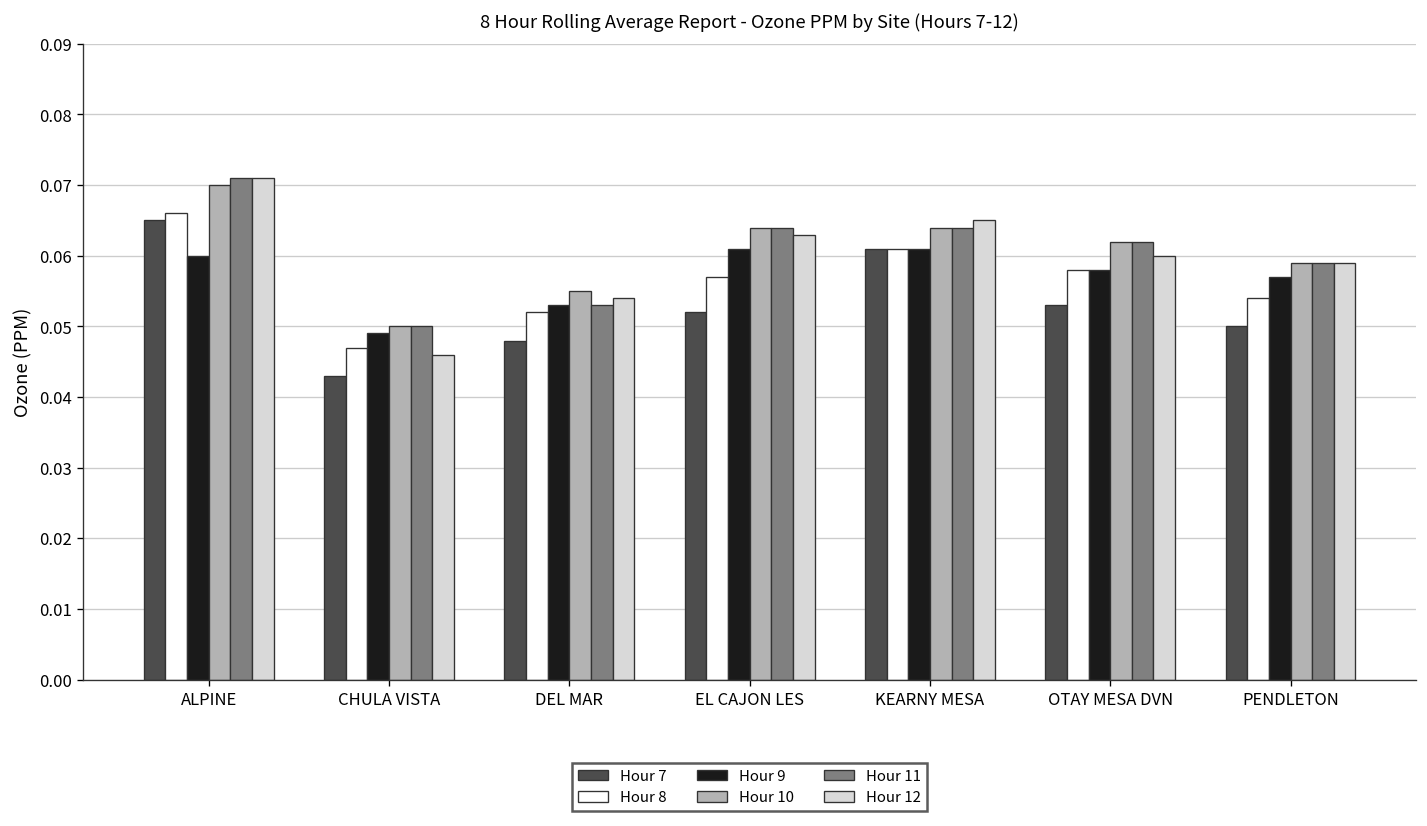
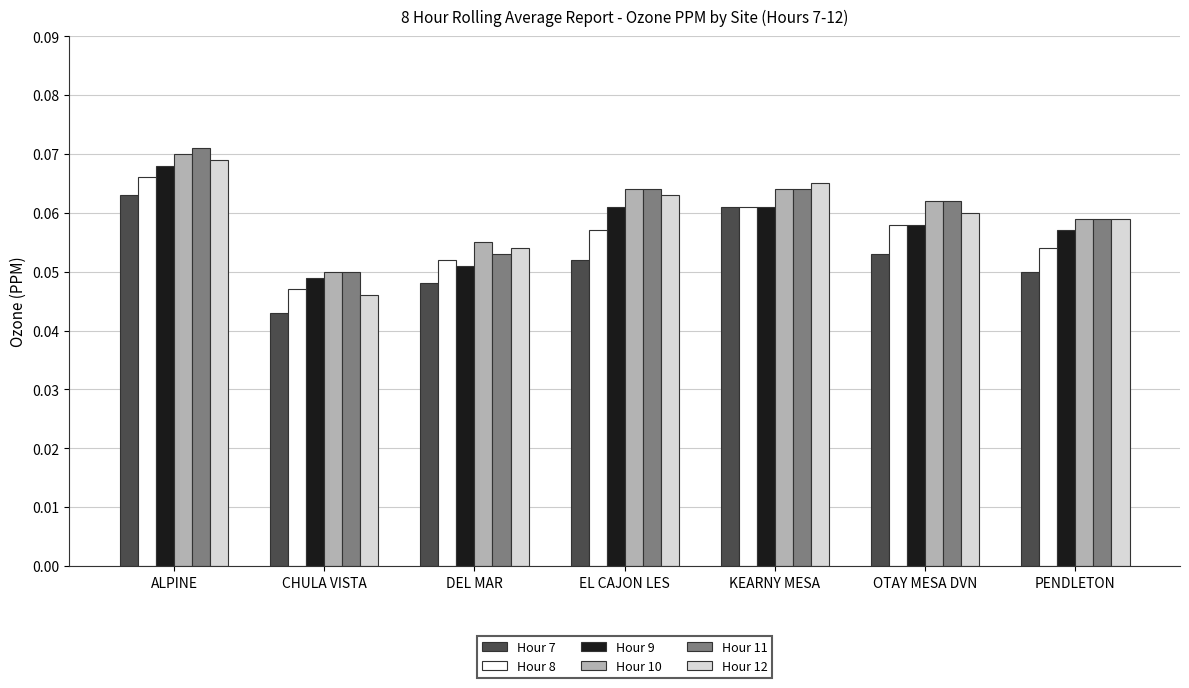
  {
    "Hour 7": {
-     "ALPINE": 0.065,
+     "ALPINE": 0.063,
      "CHULA VISTA": 0.043,
      "DEL MAR": 0.048,
      "EL CAJON LES": 0.052,
      "KEARNY MESA": 0.061,
      "OTAY MESA DVN": 0.053,
      "PENDLETON": 0.050
    },
    "Hour 8": {
      "ALPINE": 0.066,
      "CHULA VISTA": 0.047,
      "DEL MAR": 0.052,
      "EL CAJON LES": 0.057,
      "KEARNY MESA": 0.061,
      "OTAY MESA DVN": 0.058,
      "PENDLETON": 0.054
    },
    "Hour 9": {
-     "ALPINE": 0.060,
+     "ALPINE": 0.068,
      "CHULA VISTA": 0.049,
-     "DEL MAR": 0.053,
+     "DEL MAR": 0.051,
      "EL CAJON LES": 0.061,
      "KEARNY MESA": 0.061,
      "OTAY MESA DVN": 0.058,
      "PENDLETON": 0.057
    },
    "Hour 10": {
      "ALPINE": 0.070,
      "CHULA VISTA": 0.050,
      "DEL MAR": 0.055,
      "EL CAJON LES": 0.064,
      "KEARNY MESA": 0.064,
      "OTAY MESA DVN": 0.062,
      "PENDLETON": 0.059
    },
    "Hour 11": {
      "ALPINE": 0.071,
      "CHULA VISTA": 0.050,
      "DEL MAR": 0.053,
      "EL CAJON LES": 0.064,
      "KEARNY MESA": 0.064,
      "OTAY MESA DVN": 0.062,
      "PENDLETON": 0.059
    },
    "Hour 12": {
-     "ALPINE": 0.071,
+     "ALPINE": 0.069,
      "CHULA VISTA": 0.046,
      "DEL MAR": 0.054,
      "EL CAJON LES": 0.063,
      "KEARNY MESA": 0.065,
      "OTAY MESA DVN": 0.060,
      "PENDLETON": 0.059
    }
  }
